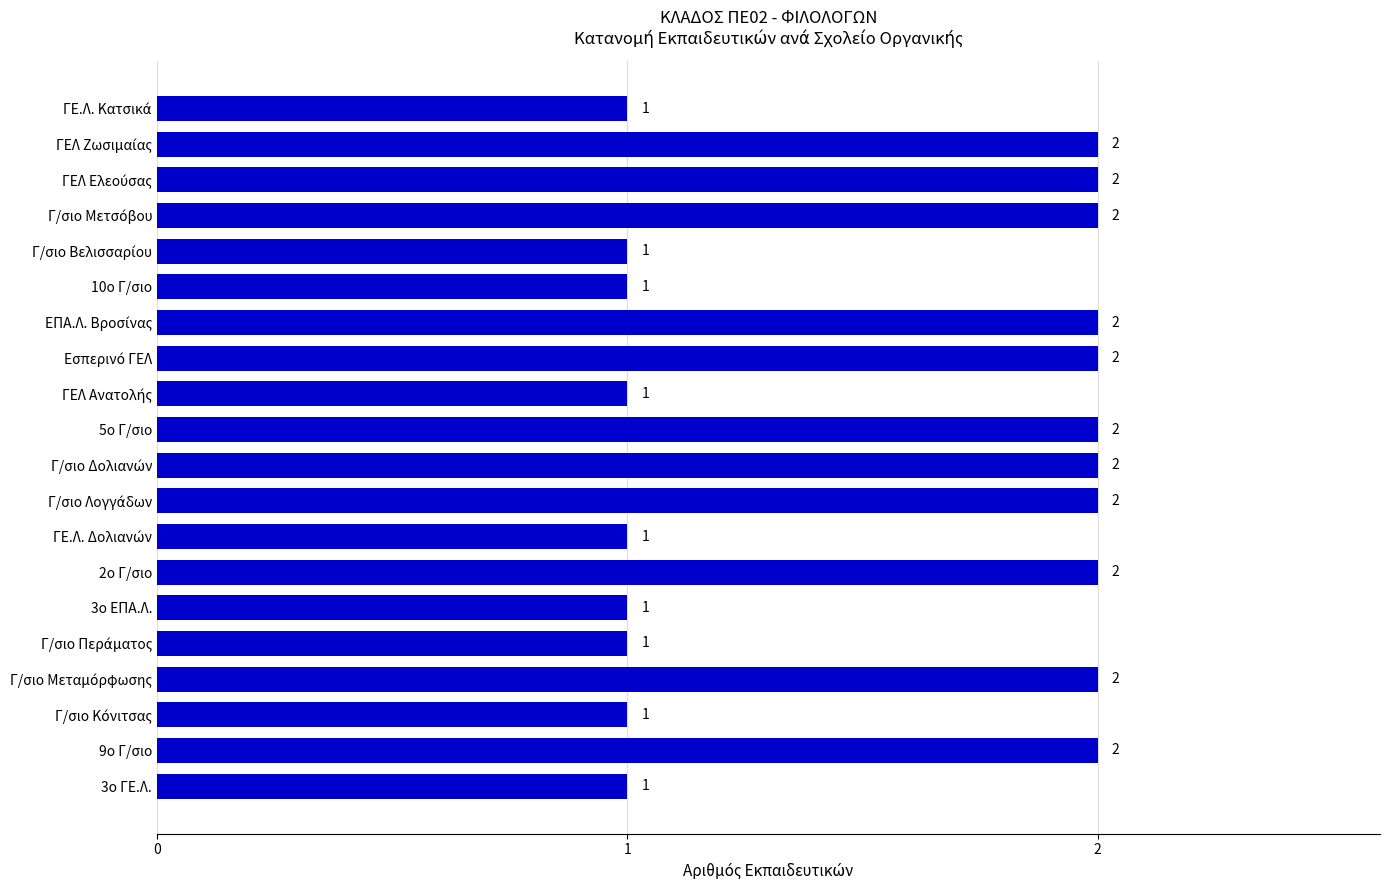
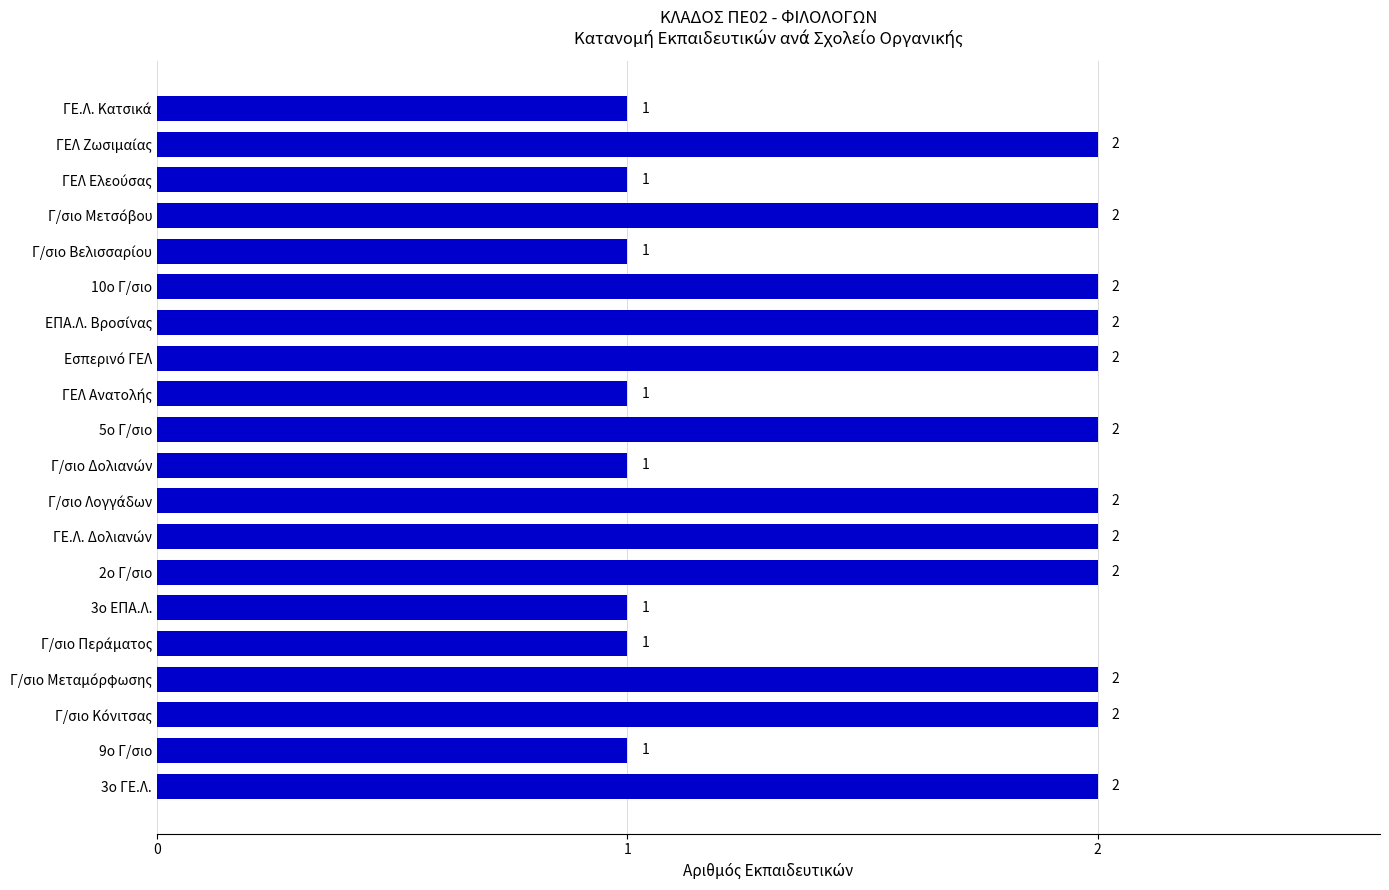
  {
    "ΓΕ.Λ. Κατσικά": 1,
    "ΓΕΛ Ζωσιμαίας": 2,
-   "ΓΕΛ Ελεούσας": 2,
+   "ΓΕΛ Ελεούσας": 1,
    "Γ/σιο Μετσόβου": 2,
    "Γ/σιο Βελισσαρίου": 1,
-   "10ο Γ/σιο": 1,
+   "10ο Γ/σιο": 2,
    "ΕΠΑ.Λ. Βροσίνας": 2,
    "Εσπερινό ΓΕΛ": 2,
    "ΓΕΛ Ανατολής": 1,
    "5ο Γ/σιο": 2,
-   "Γ/σιο Δολιανών": 2,
+   "Γ/σιο Δολιανών": 1,
    "Γ/σιο Λογγάδων": 2,
-   "ΓΕ.Λ. Δολιανών": 1,
+   "ΓΕ.Λ. Δολιανών": 2,
    "2ο Γ/σιο": 2,
    "3ο ΕΠΑ.Λ.": 1,
    "Γ/σιο Περάματος": 1,
    "Γ/σιο Μεταμόρφωσης": 2,
-   "Γ/σιο Κόνιτσας": 1,
-   "9ο Γ/σιο": 2,
-   "3ο ΓΕ.Λ.": 1
+   "Γ/σιο Κόνιτσας": 2,
+   "9ο Γ/σιο": 1,
+   "3ο ΓΕ.Λ.": 2
  }
